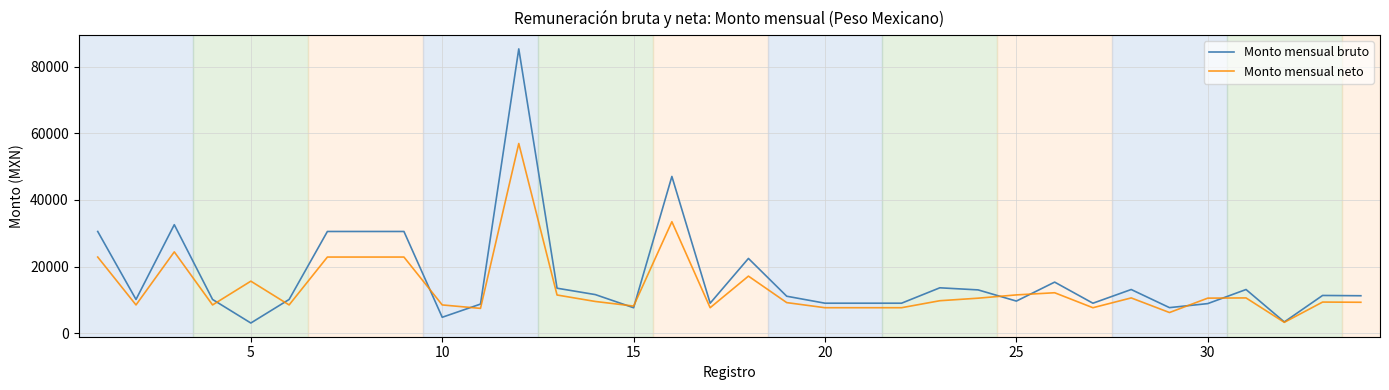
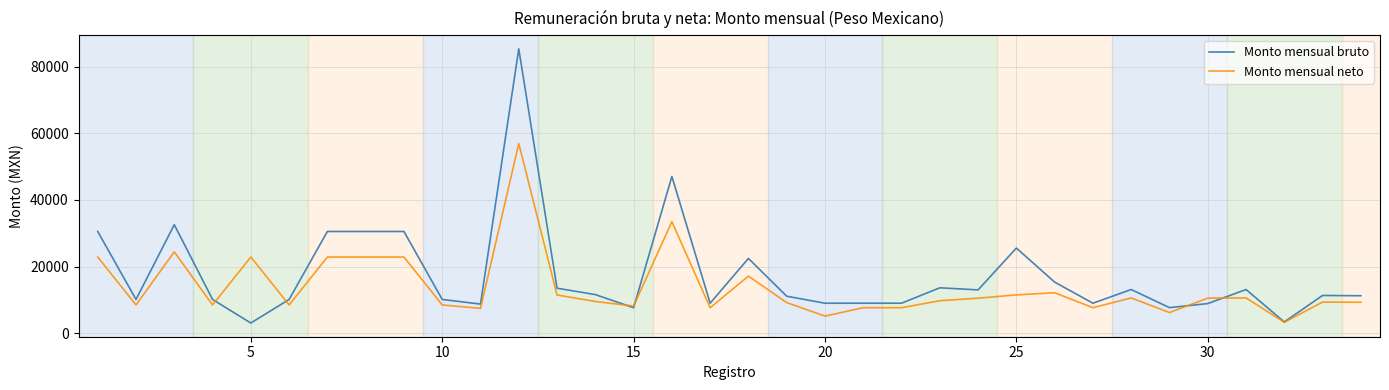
  {
    "Monto mensual bruto": {
      "5": 3000,
-     "10": 5000,
+     "10": 10000,
      "20": 9000,
-     "25": 10000,
+     "25": 26000,
      "30": 9000
    },
    "Monto mensual neto": {
-     "5": 16000,
+     "5": 23000,
      "10": 8000,
-     "20": 8000,
+     "20": 5000,
      "25": 11000,
      "30": 11000
    }
  }
